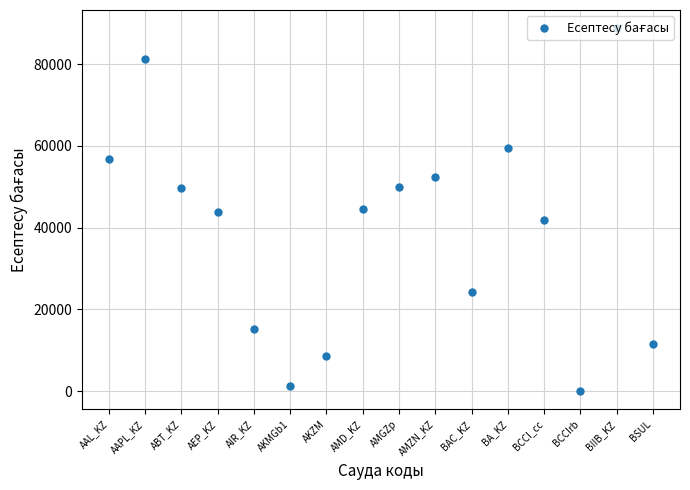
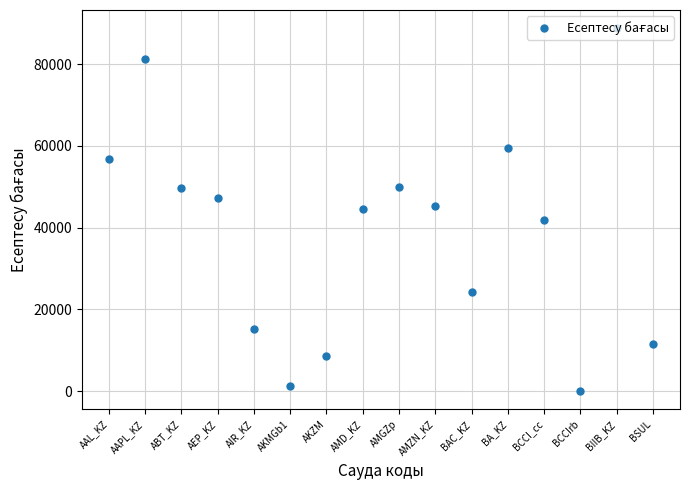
  {
    "AAL_KZ": 57000,
    "AAPL_KZ": 81000,
    "ABT_KZ": 50000,
-   "AEP_KZ": 44000,
+   "AEP_KZ": 47000,
    "AIR_KZ": 15000,
    "AKMGb1": 1000,
    "AKZM": 9000,
    "AMD_KZ": 45000,
    "AMGZp": 50000,
-   "AMZN_KZ": 52000,
+   "AMZN_KZ": 45000,
    "BAC_KZ": 24000,
    "BA_KZ": 59000,
    "BCCI_cc": 42000,
    "BCCIrb": 0,
    "BSUL": 11000
  }
